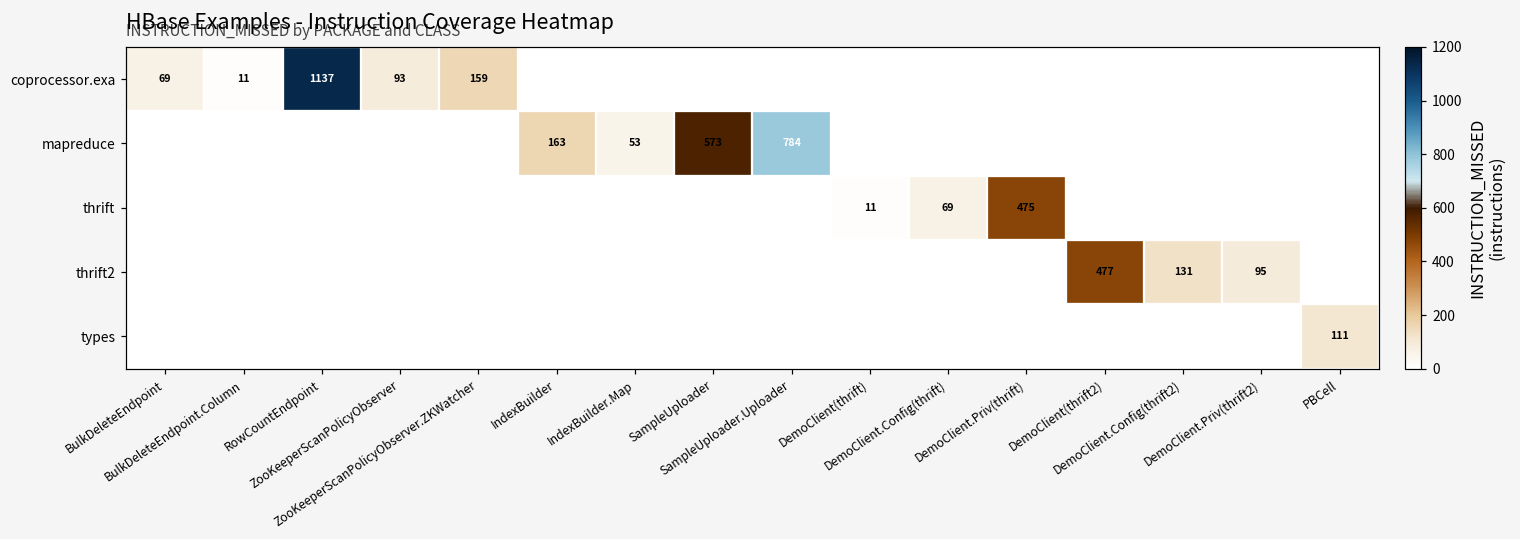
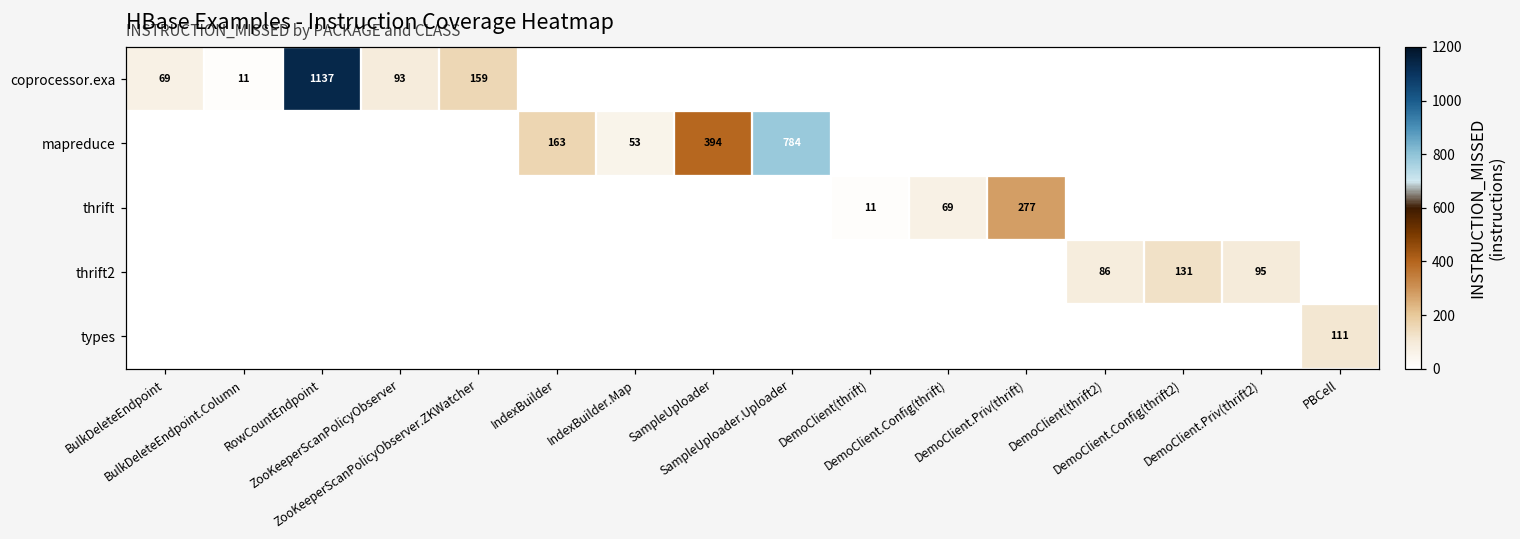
  {
    "coprocessor.exa": {
      "BulkDeleteEndpoint": 69,
      "BulkDeleteEndpoint.Column": 11,
      "RowCountEndpoint": 1137,
      "ZooKeeperScanPolicyObserver": 93,
      "ZooKeeperScanPolicyObserver.ZKWatcher": 159
    },
    "mapreduce": {
      "IndexBuilder": 163,
      "IndexBuilder.Map": 53,
-     "SampleUploader": 573,
+     "SampleUploader": 394,
      "SampleUploader.Uploader": 784
    },
    "thrift": {
      "DemoClient(thrift)": 11,
      "DemoClient.Config(thrift)": 69,
-     "DemoClient.Priv(thrift)": 475
+     "DemoClient.Priv(thrift)": 277
    },
    "thrift2": {
-     "DemoClient(thrift2)": 477,
+     "DemoClient(thrift2)": 86,
      "DemoClient.Config(thrift2)": 131,
      "DemoClient.Priv(thrift2)": 95
    },
    "types": {
      "PBCell": 111
    }
  }
